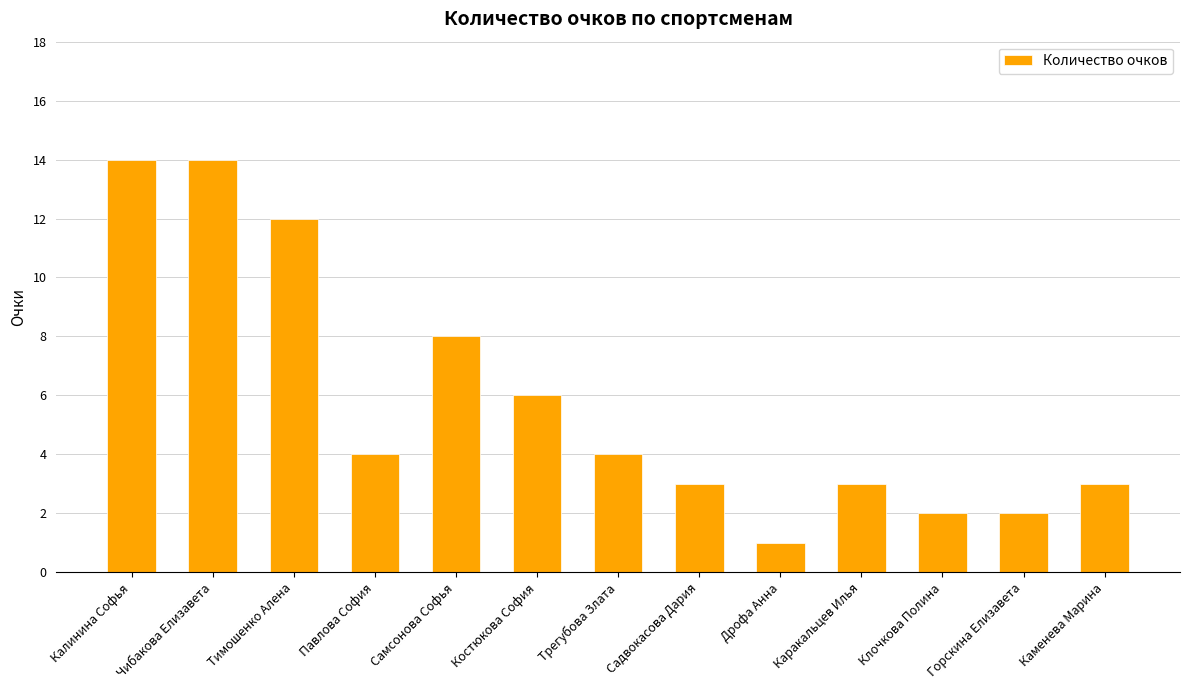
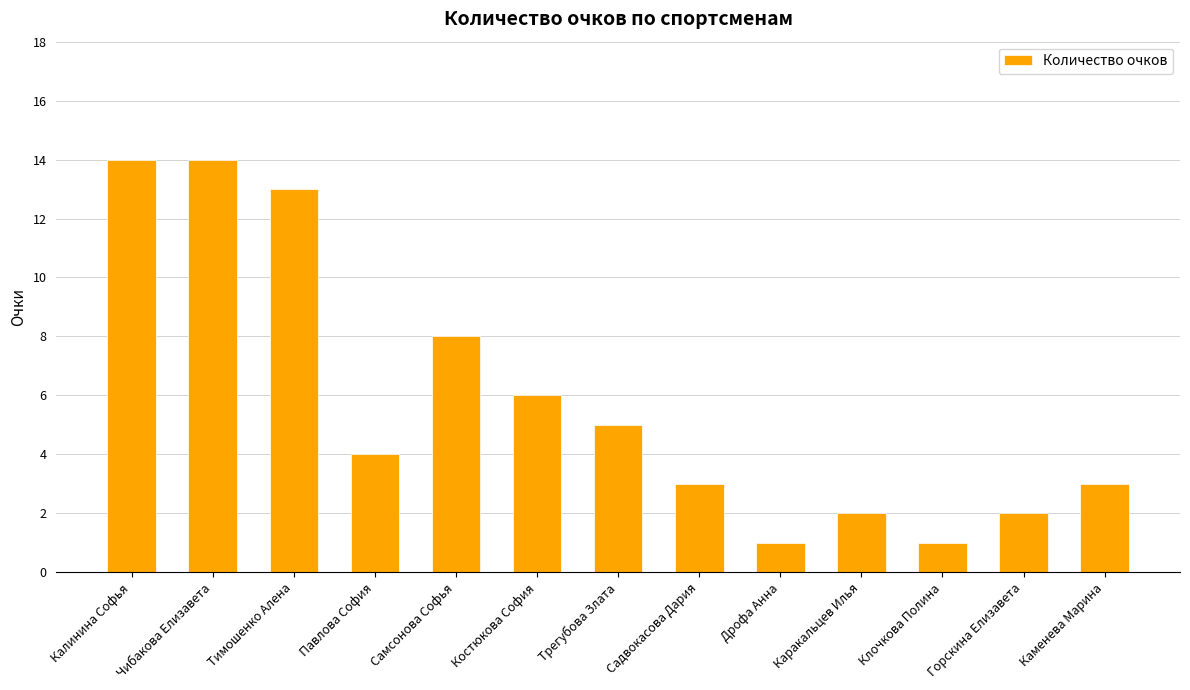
  {
    "Калинина Софья": 14,
    "Чибакова Елизавета": 14,
-   "Тимошенко Алена": 12,
+   "Тимошенко Алена": 13,
    "Павлова София": 4,
    "Самсонова Софья": 8,
    "Костюкова София": 6,
-   "Трегубова Злата": 4,
+   "Трегубова Злата": 5,
    "Садвокасова Дария": 3,
    "Дрофа Анна": 1,
-   "Каракальцев Илья": 3,
-   "Клочкова Полина": 2,
+   "Каракальцев Илья": 2,
+   "Клочкова Полина": 1,
    "Горскина Елизавета": 2,
    "Каменева Марина": 3
  }
